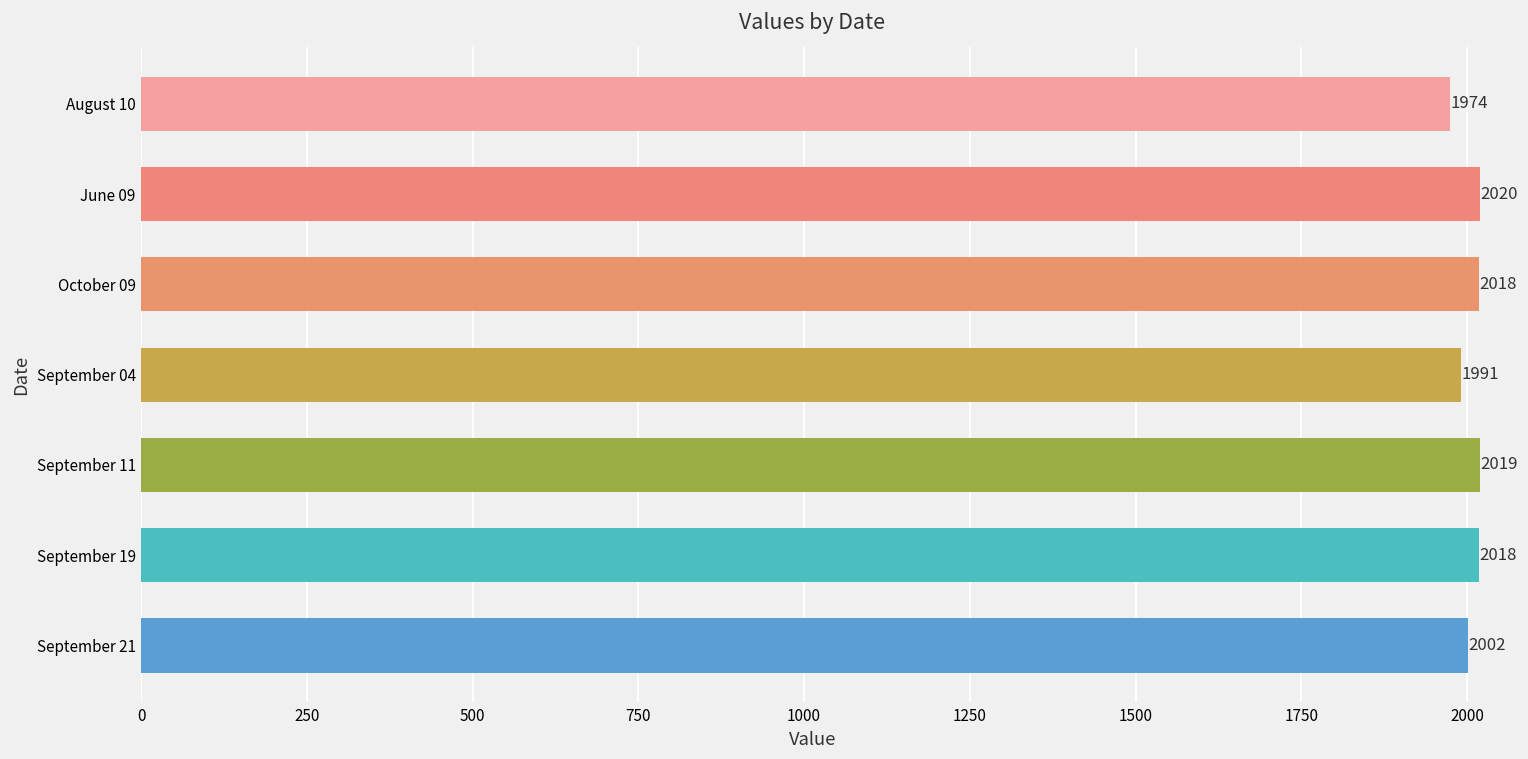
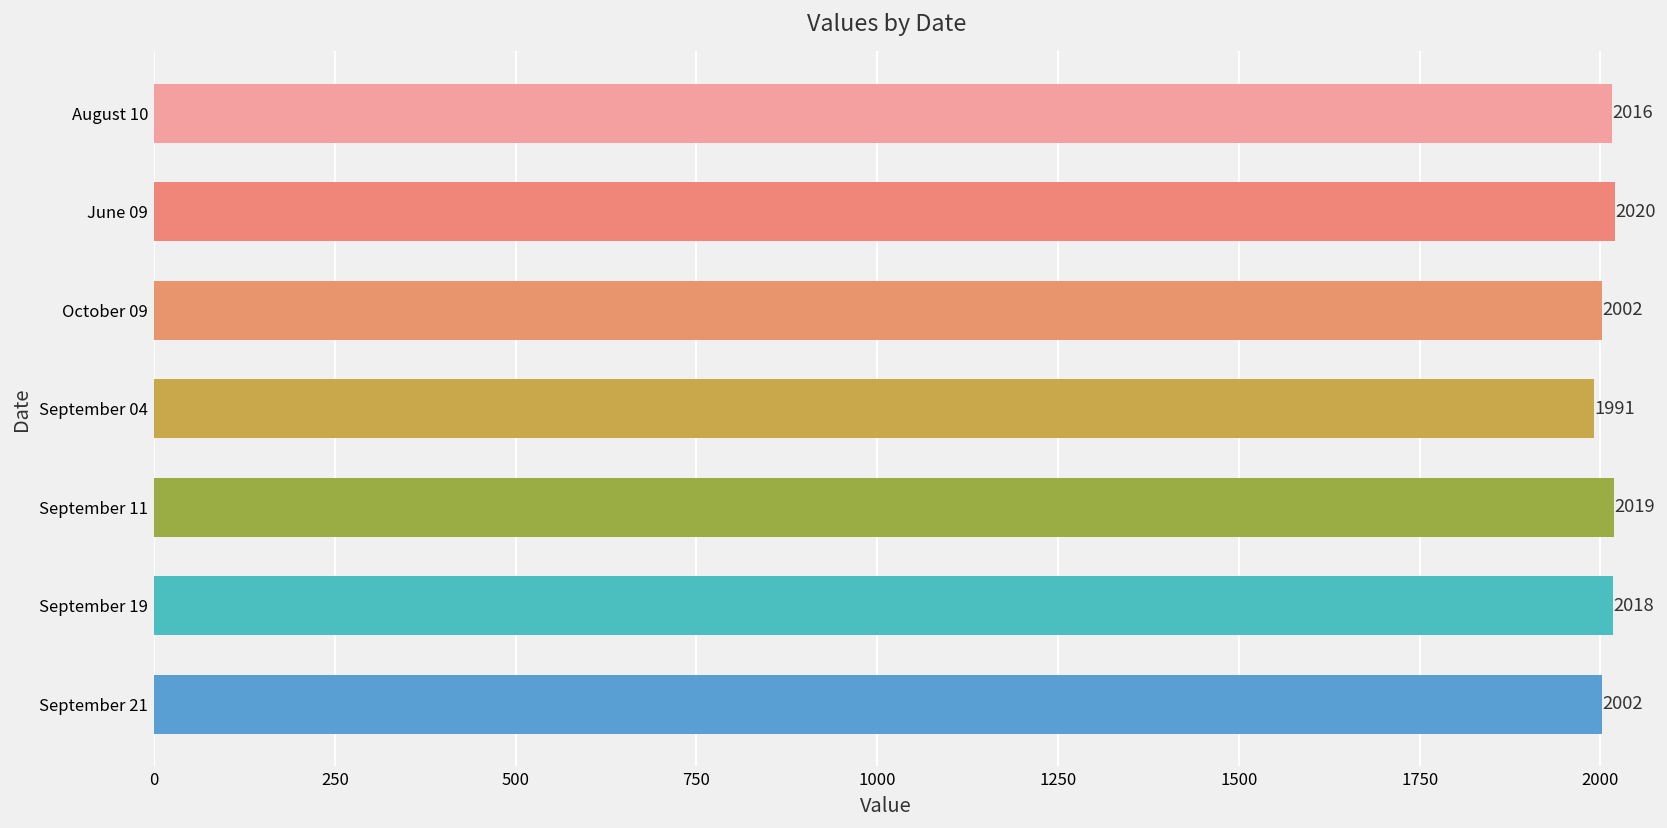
  {
-   "August 10": 1974,
+   "August 10": 2016,
    "June 09": 2020,
-   "October 09": 2018,
+   "October 09": 2002,
    "September 04": 1991,
    "September 11": 2019,
    "September 19": 2018,
    "September 21": 2002
  }
